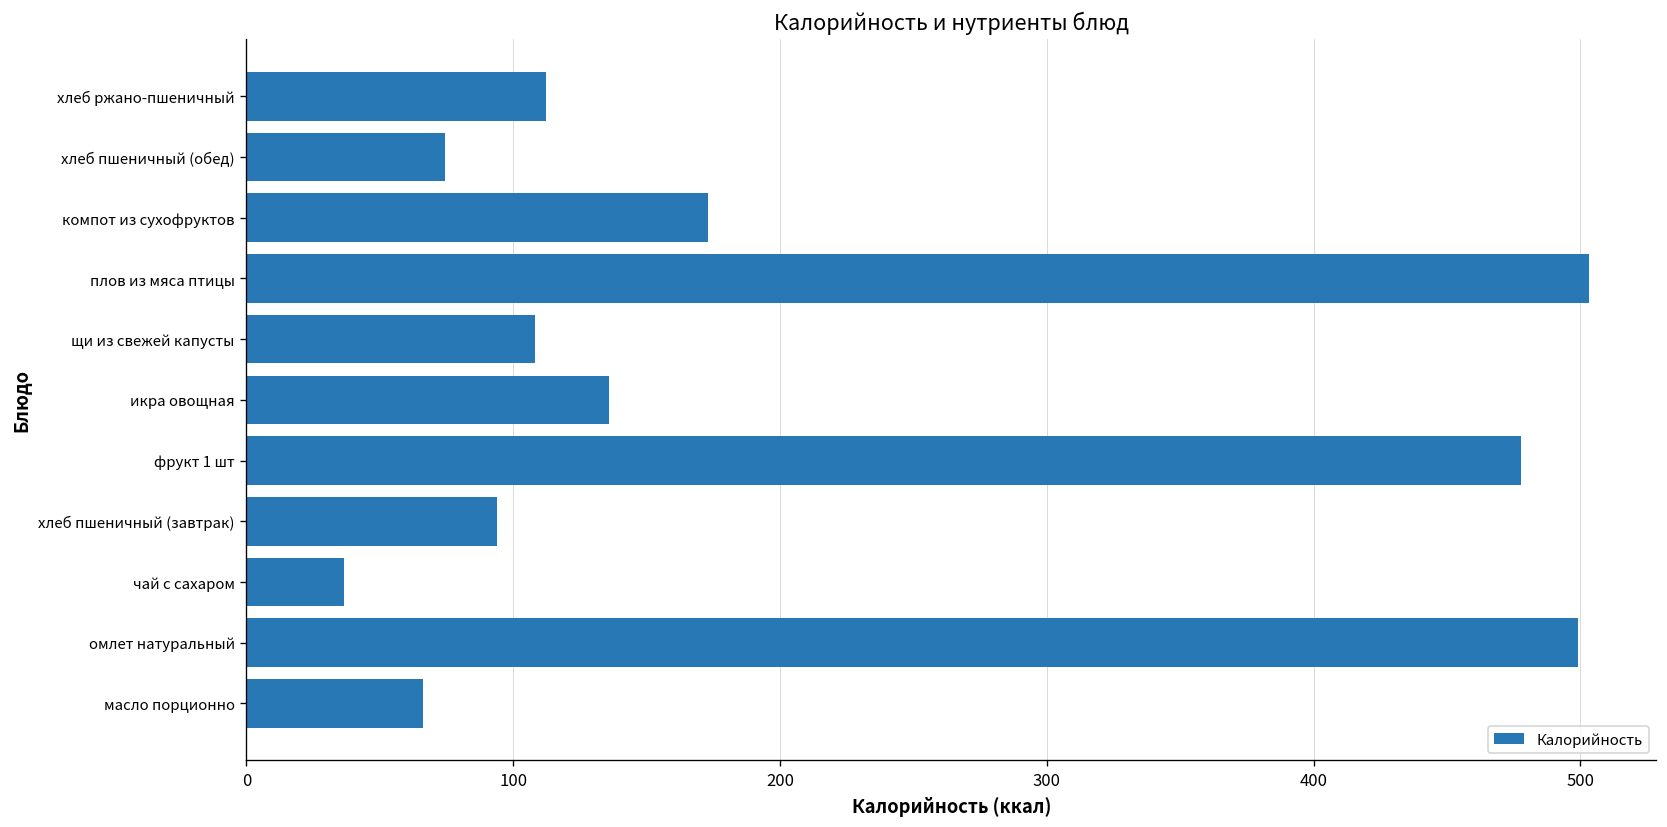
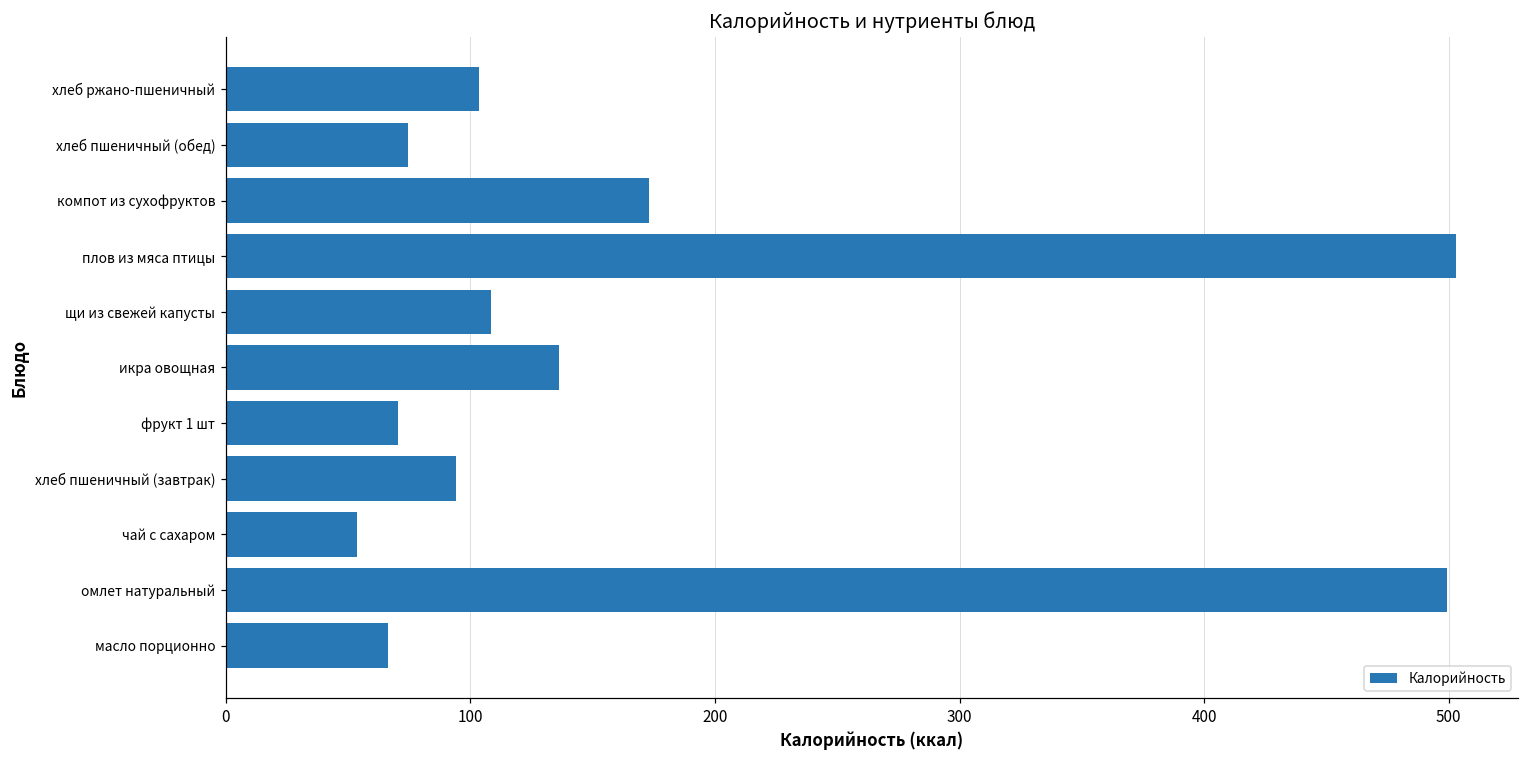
  {
-   "хлеб ржано-пшеничный": 112,
+   "хлеб ржано-пшеничный": 104,
    "хлеб пшеничный (обед)": 75,
    "компот из сухофруктов": 173,
    "плов из мяса птицы": 503,
    "щи из свежей капусты": 108,
    "икра овощная": 136,
-   "фрукт 1 шт": 478,
+   "фрукт 1 шт": 71,
    "хлеб пшеничный (завтрак)": 94,
-   "чай с сахаром": 37,
+   "чай с сахаром": 53,
    "омлет натуральный": 499,
    "масло порционно": 66
  }
